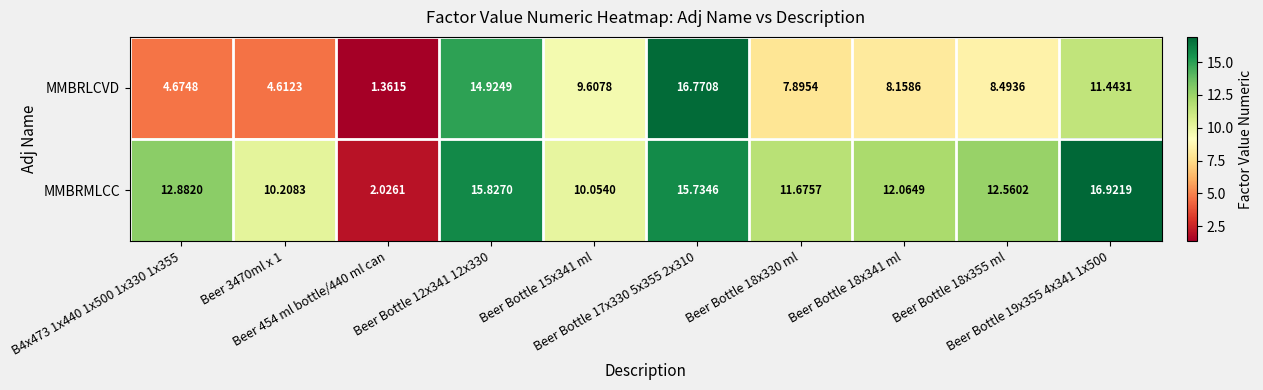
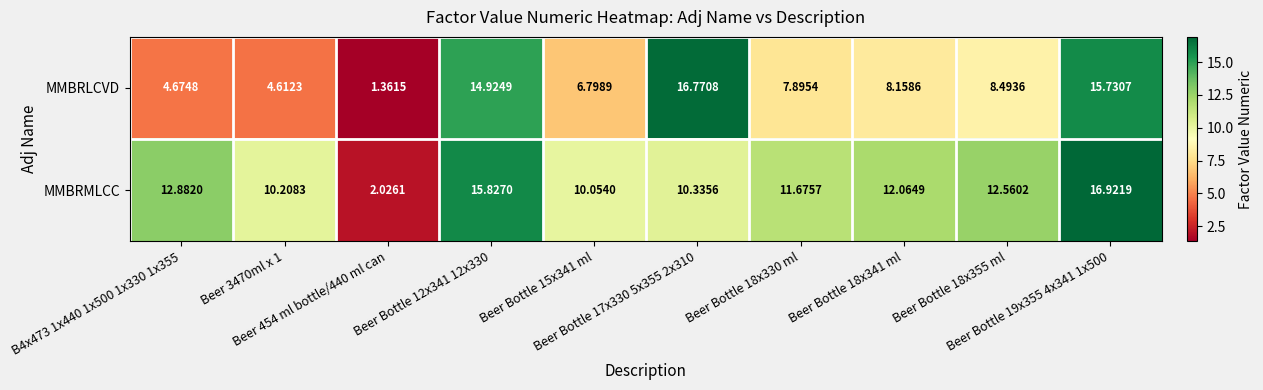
  {
    "MMBRLCVD": {
      "B4x473 1x440 1x500 1x330 1x355": 4.6748,
      "Beer 3470ml x 1": 4.6123,
      "Beer 454 ml bottle/440 ml can": 1.3615,
      "Beer Bottle 12x341 12x330": 14.9249,
-     "Beer Bottle 15x341 ml": 9.6078,
+     "Beer Bottle 15x341 ml": 6.7989,
      "Beer Bottle 17x330 5x355 2x310": 16.7708,
      "Beer Bottle 18x330 ml": 7.8954,
      "Beer Bottle 18x341 ml": 8.1586,
      "Beer Bottle 18x355 ml": 8.4936,
-     "Beer Bottle 19x355 4x341 1x500": 11.4431
+     "Beer Bottle 19x355 4x341 1x500": 15.7307
    },
    "MMBRMLCC": {
      "B4x473 1x440 1x500 1x330 1x355": 12.8820,
      "Beer 3470ml x 1": 10.2083,
      "Beer 454 ml bottle/440 ml can": 2.0261,
      "Beer Bottle 12x341 12x330": 15.8270,
      "Beer Bottle 15x341 ml": 10.0540,
-     "Beer Bottle 17x330 5x355 2x310": 15.7346,
+     "Beer Bottle 17x330 5x355 2x310": 10.3356,
      "Beer Bottle 18x330 ml": 11.6757,
      "Beer Bottle 18x341 ml": 12.0649,
      "Beer Bottle 18x355 ml": 12.5602,
      "Beer Bottle 19x355 4x341 1x500": 16.9219
    }
  }
